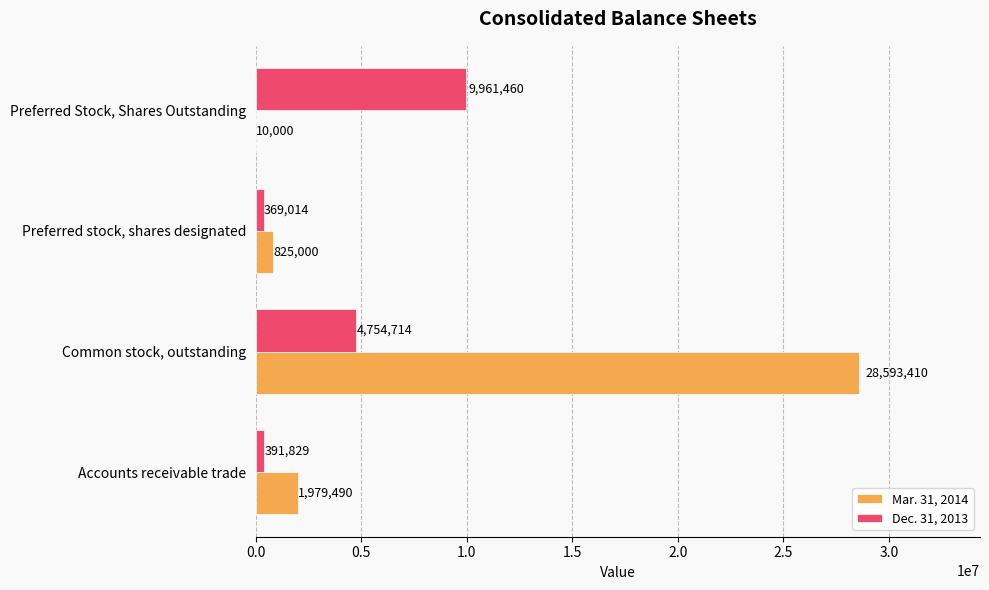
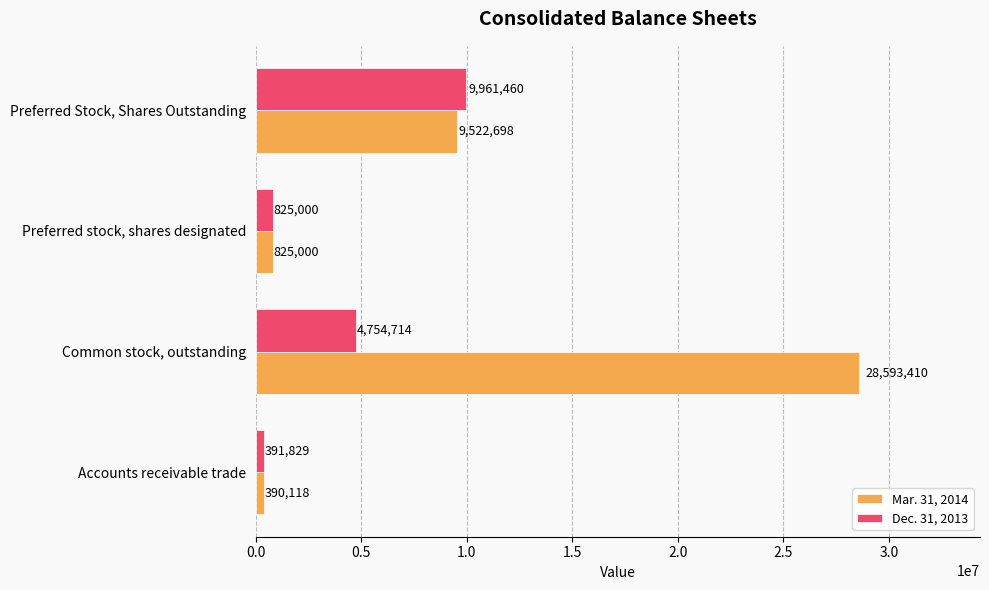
  {
    "Mar. 31, 2014": {
-     "Preferred Stock, Shares Outstanding": "10,000",
+     "Preferred Stock, Shares Outstanding": "9,522,698",
      "Preferred stock, shares designated": "825,000",
      "Common stock, outstanding": "28,593,410",
-     "Accounts receivable trade": "1,979,490"
+     "Accounts receivable trade": "390,118"
    },
    "Dec. 31, 2013": {
      "Preferred Stock, Shares Outstanding": "9,961,460",
-     "Preferred stock, shares designated": "369,014",
+     "Preferred stock, shares designated": "825,000",
      "Common stock, outstanding": "4,754,714",
      "Accounts receivable trade": "391,829"
    }
  }
